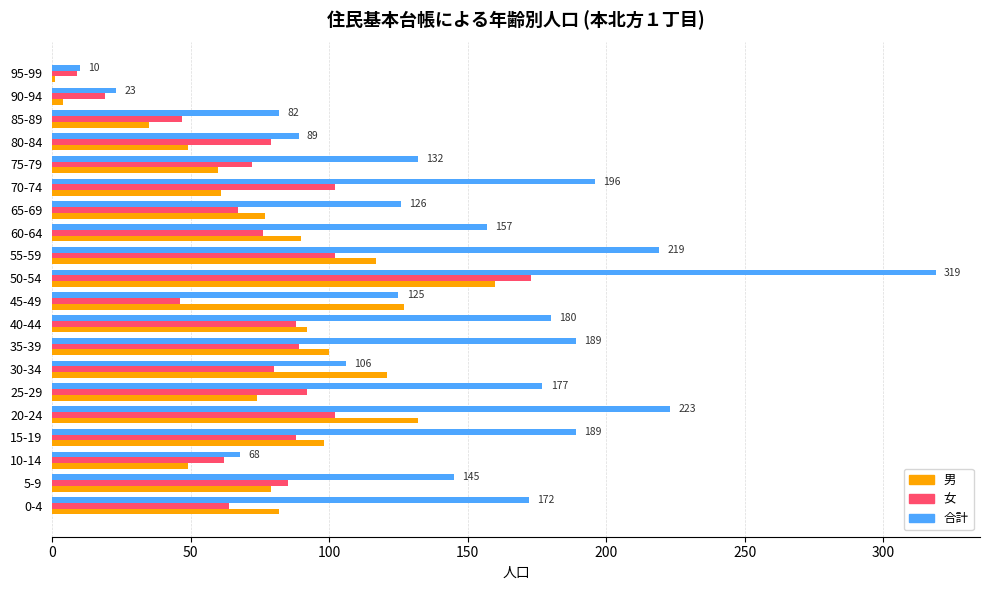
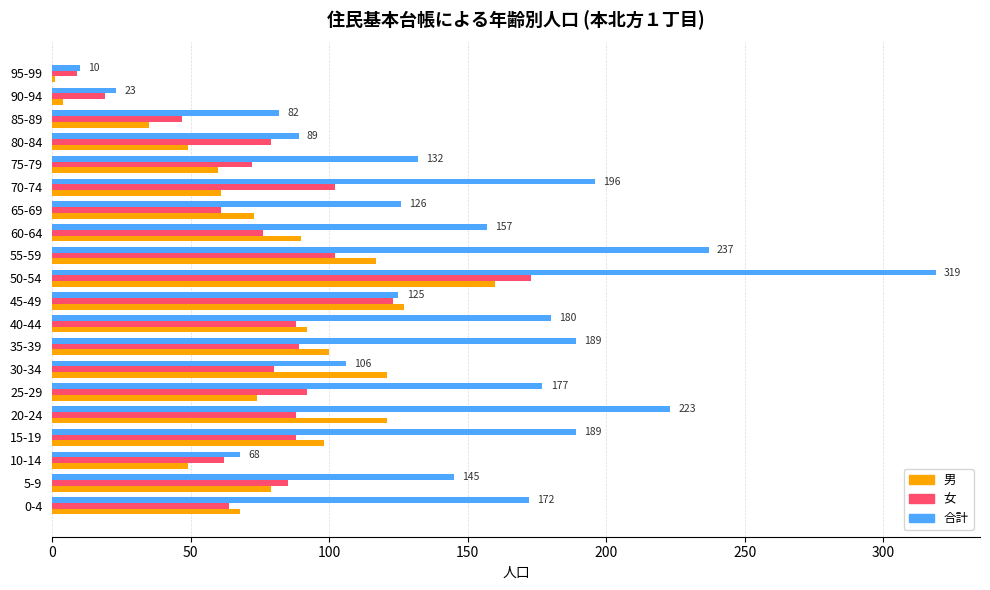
  {
    "男": {
      "95-99": 1,
      "90-94": 4,
      "85-89": 35,
      "80-84": 49,
      "75-79": 60,
      "70-74": 61,
-     "65-69": 77,
+     "65-69": 73,
      "60-64": 90,
      "55-59": 117,
      "50-54": 160,
      "40-44": 92,
      "35-39": 100,
      "30-34": 121,
      "25-29": 74,
-     "20-24": 132,
+     "20-24": 121,
      "15-19": 98,
      "10-14": 49,
      "5-9": 79,
-     "0-4": 82
+     "0-4": 68
    },
    "女": {
      "95-99": 9,
      "90-94": 19,
      "85-89": 47,
      "80-84": 79,
      "75-79": 72,
      "70-74": 102,
-     "65-69": 67,
+     "65-69": 61,
      "60-64": 76,
      "55-59": 102,
      "50-54": 173,
-     "45-49": 46,
+     "45-49": 123,
      "40-44": 88,
      "35-39": 89,
      "30-34": 80,
      "25-29": 92,
-     "20-24": 102,
+     "20-24": 88,
      "15-19": 88,
      "10-14": 62,
      "5-9": 85,
      "0-4": 64
    },
    "合計": {
      "95-99": 10,
      "90-94": 23,
      "85-89": 82,
      "80-84": 89,
      "75-79": 132,
      "70-74": 196,
      "65-69": 126,
      "60-64": 157,
-     "55-59": 219,
+     "55-59": 237,
      "50-54": 319,
      "45-49": 125,
      "40-44": 180,
      "35-39": 189,
      "30-34": 106,
      "25-29": 177,
      "20-24": 223,
      "15-19": 189,
      "10-14": 68,
      "5-9": 145,
      "0-4": 172
    }
  }
